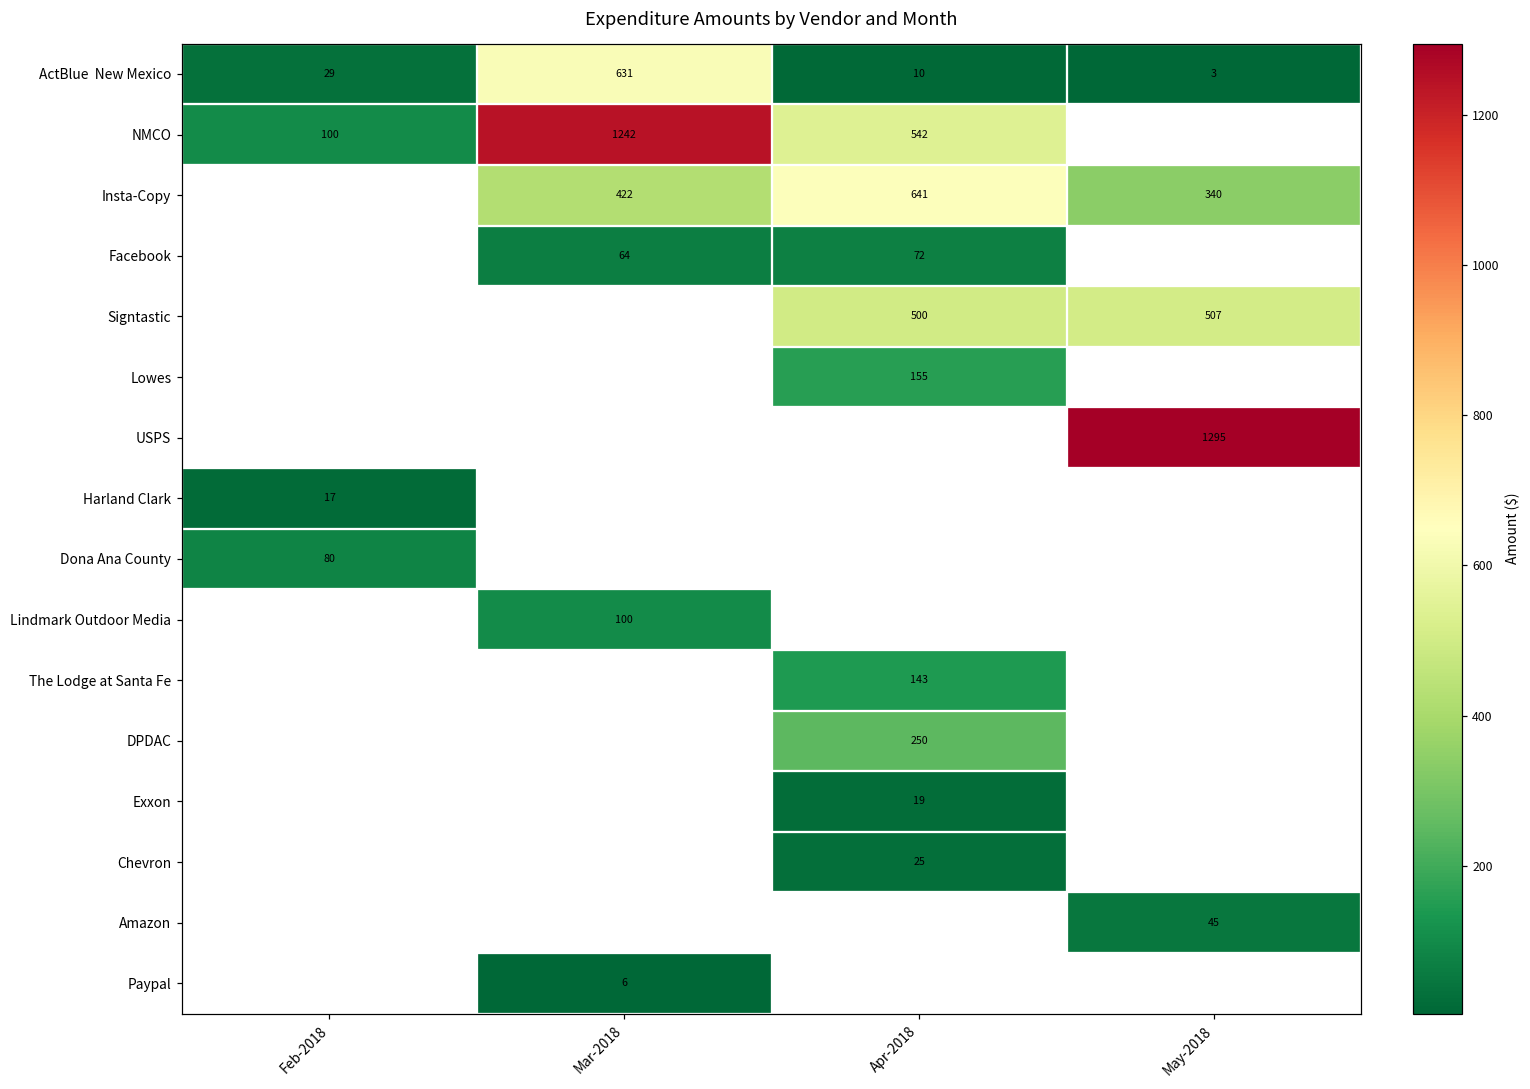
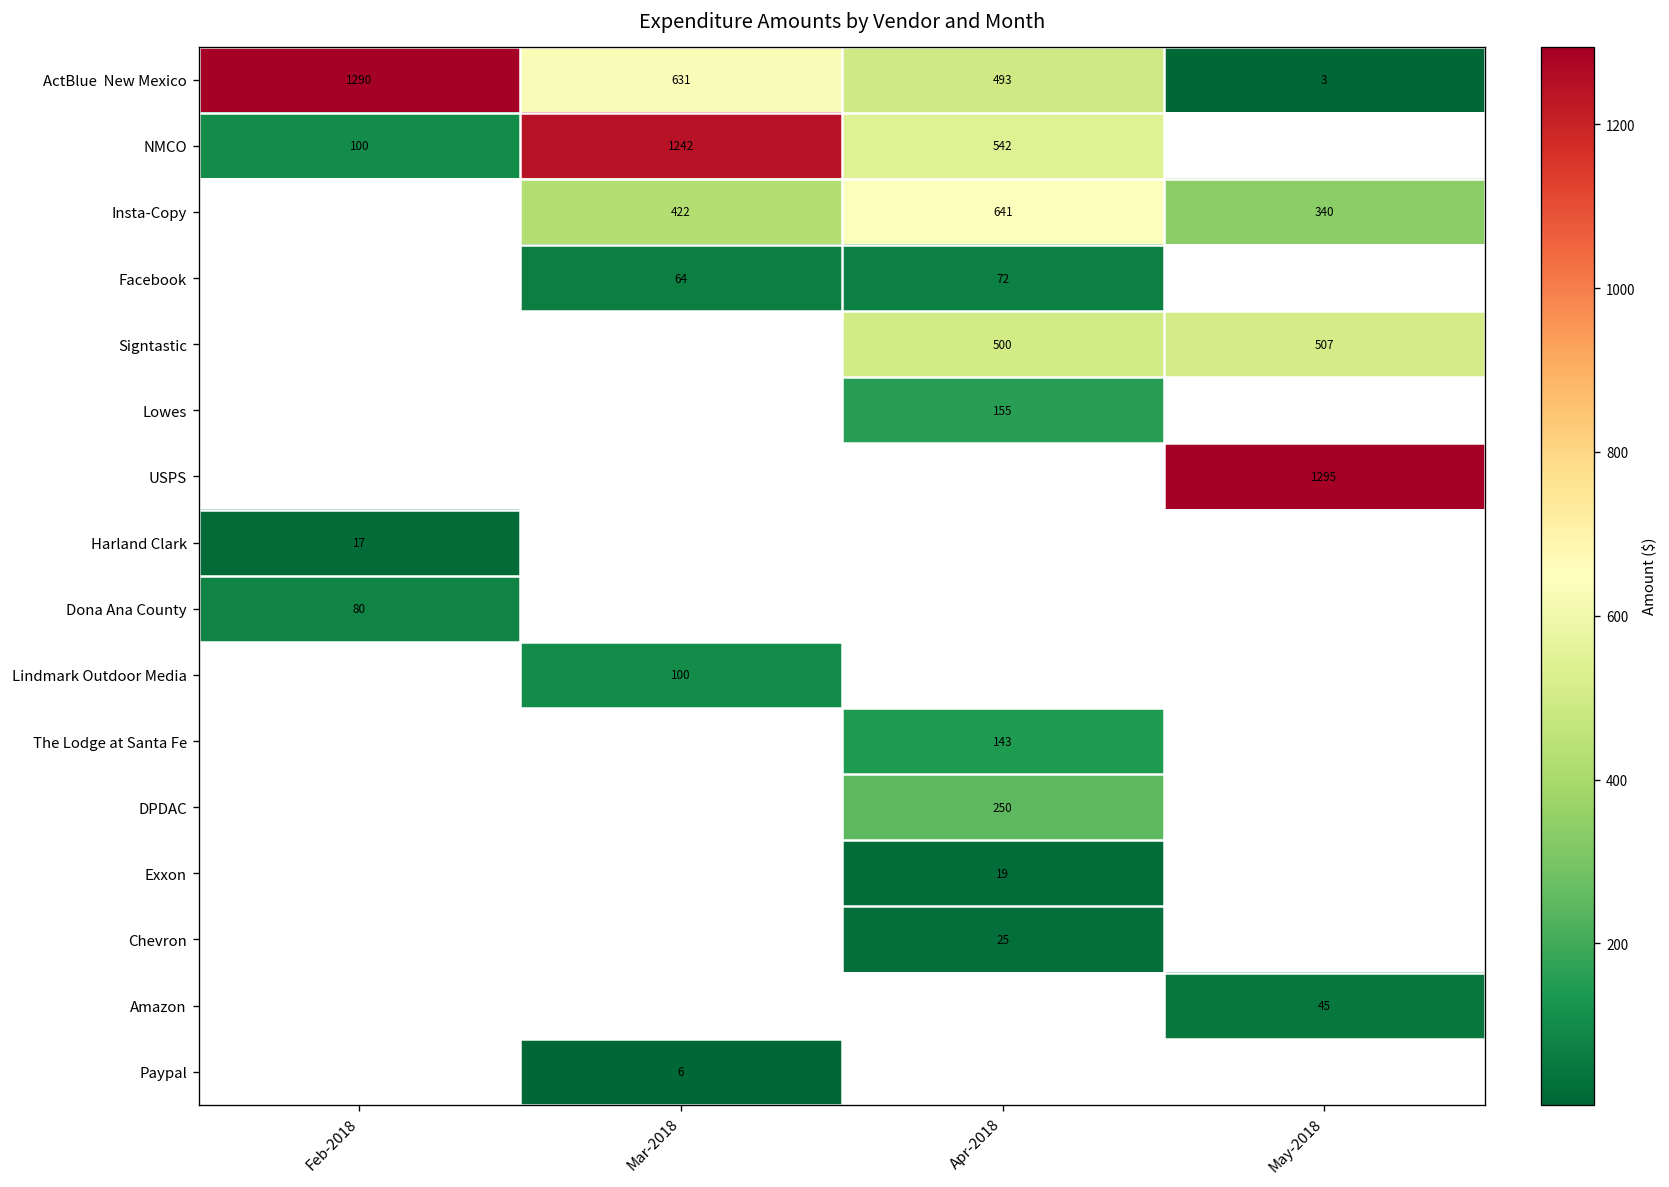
  {
    "ActBlue New Mexico": {
-     "Feb-2018": 29,
+     "Feb-2018": 1290,
      "Mar-2018": 631,
-     "Apr-2018": 10,
+     "Apr-2018": 493,
      "May-2018": 3
    },
    "NMCO": {
      "Feb-2018": 100,
      "Mar-2018": 1242,
      "Apr-2018": 542
    },
    "Insta-Copy": {
      "Mar-2018": 422,
      "Apr-2018": 641,
      "May-2018": 340
    },
    "Facebook": {
      "Mar-2018": 64,
      "Apr-2018": 72
    },
    "Signtastic": {
      "Apr-2018": 500,
      "May-2018": 507
    },
    "Lowes": {
      "Apr-2018": 155
    },
    "USPS": {
      "May-2018": 1295
    },
    "Harland Clark": {
      "Feb-2018": 17
    },
    "Dona Ana County": {
      "Feb-2018": 80
    },
    "Lindmark Outdoor Media": {
      "Mar-2018": 100
    },
    "The Lodge at Santa Fe": {
      "Apr-2018": 143
    },
    "DPDAC": {
      "Apr-2018": 250
    },
    "Exxon": {
      "Apr-2018": 19
    },
    "Chevron": {
      "Apr-2018": 25
    },
    "Amazon": {
      "May-2018": 45
    },
    "Paypal": {
      "Mar-2018": 6
    }
  }
